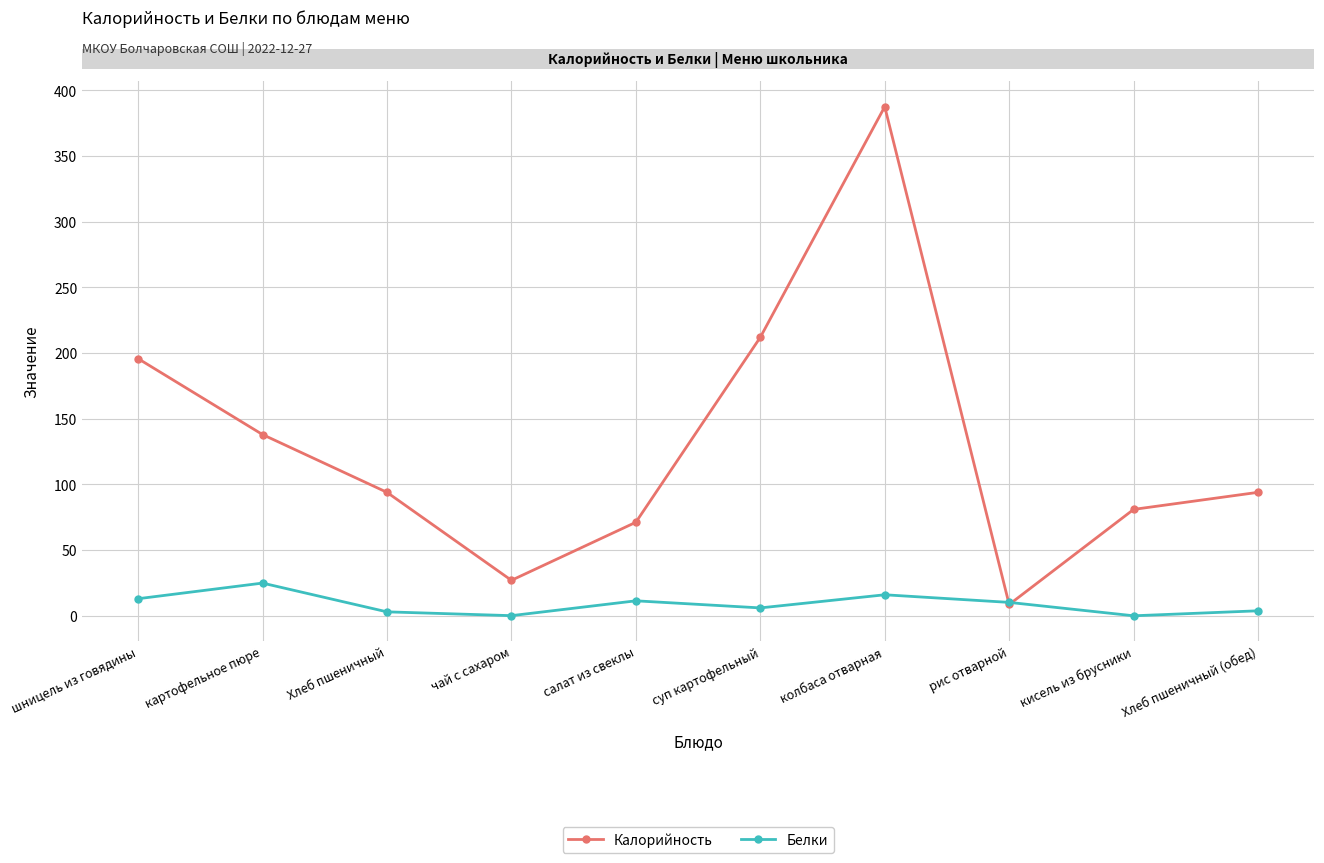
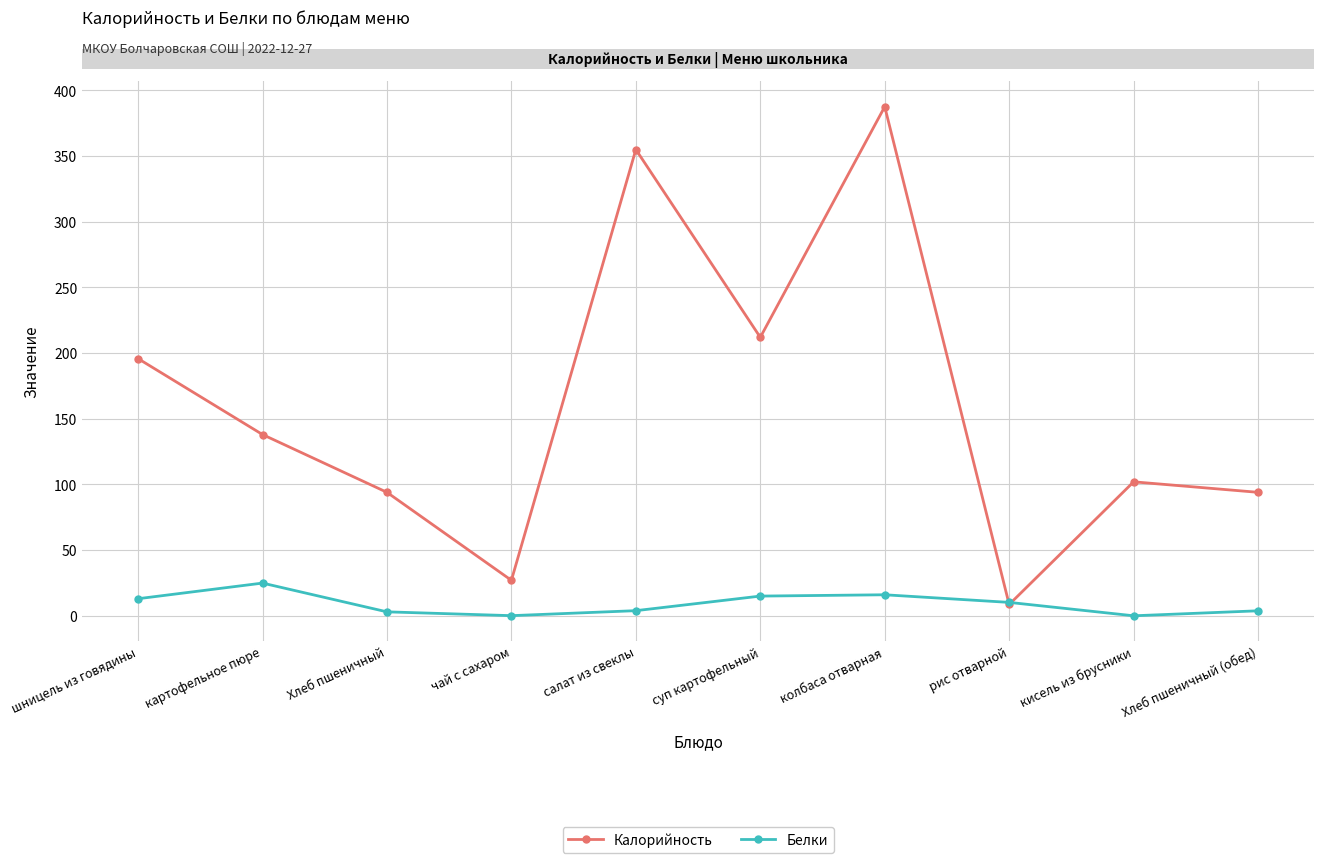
  {
    "Калорийность": {
      "шницель из говядины": 196,
      "картофельное пюре": 138,
      "Хлеб пшеничный": 94,
      "чай с сахаром": 27,
-     "салат из свеклы": 71,
+     "салат из свеклы": 355,
      "суп картофельный": 212,
      "колбаса отварная": 388,
-     "кисель из брусники": 81,
+     "кисель из брусники": 102,
      "Хлеб пшеничный (обед)": 94
    },
    "Белки": {
      "шницель из говядины": 13,
      "картофельное пюре": 25,
      "Хлеб пшеничный": 3,
      "чай с сахаром": 0,
-     "салат из свеклы": 11,
-     "суп картофельный": 6,
+     "салат из свеклы": 4,
+     "суп картофельный": 15,
      "колбаса отварная": 16,
      "кисель из брусники": 0,
      "Хлеб пшеничный (обед)": 4
    }
  }
